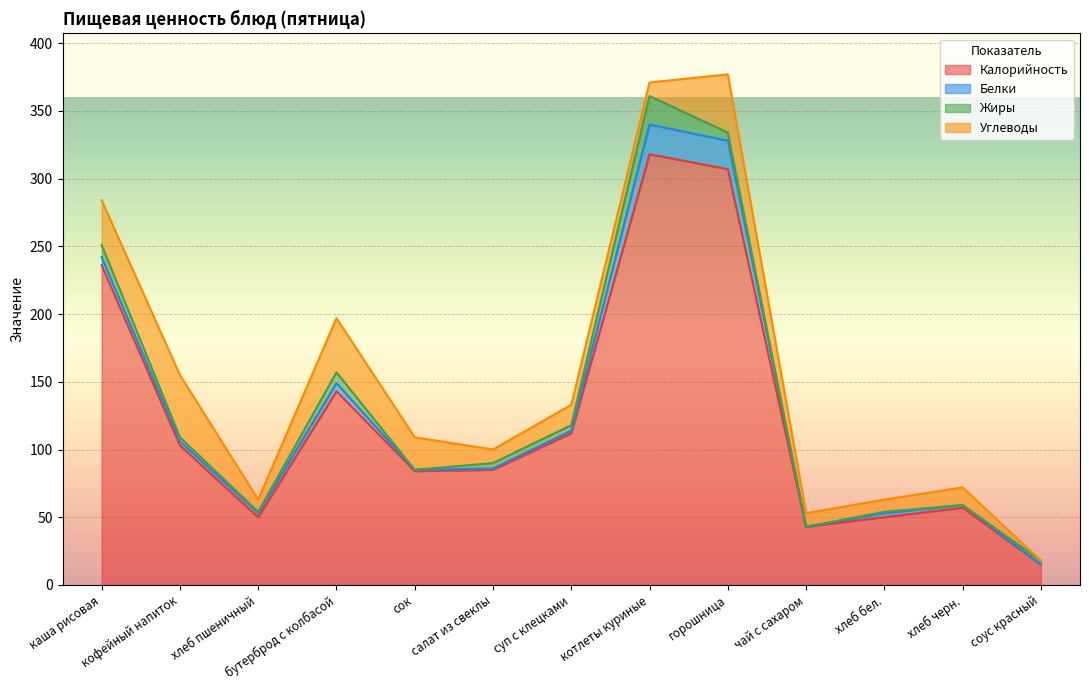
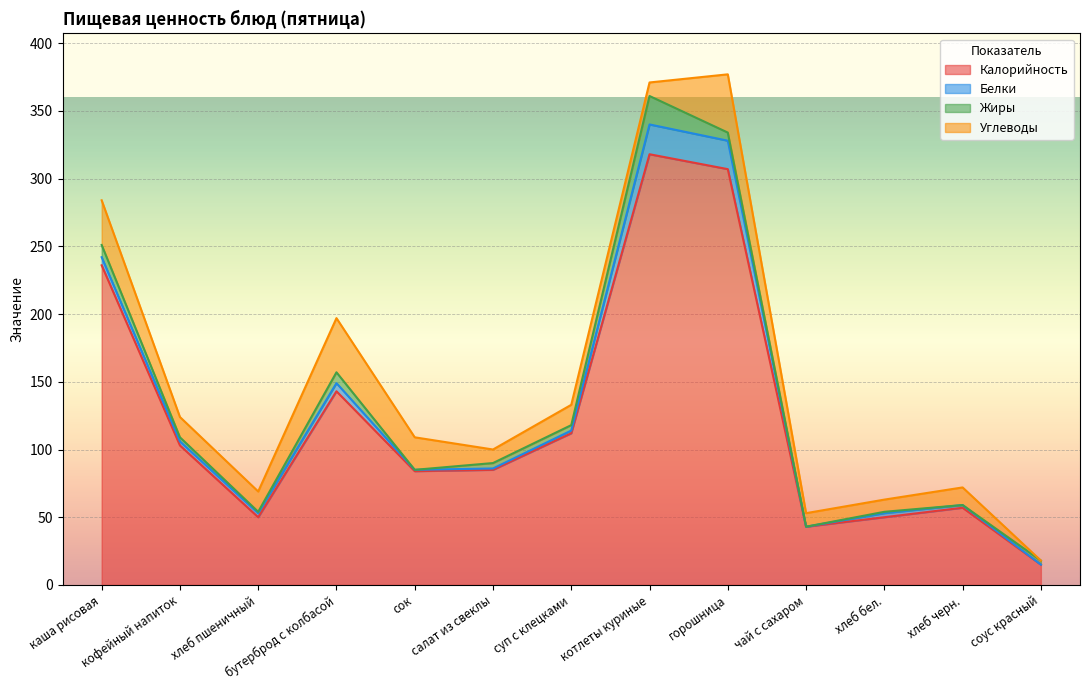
  {
    "Калорийность": {
      "каша рисовая": 236,
      "кофейный напиток": 103,
      "хлеб пшеничный": 50,
      "бутерброд с колбасой": 143,
      "суп с клецками": 112,
      "котлеты куриные": 318,
      "горошница": 307,
      "хлеб бел.": 50,
      "хлеб черн.": 57
    },
    "Белки": {
      "каша рисовая": 6,
      "кофейный напиток": 3,
      "бутерброд с колбасой": 6,
      "суп с клецками": 2,
      "котлеты куриные": 22,
      "горошница": 21
    },
    "Жиры": {
      "каша рисовая": 9,
      "кофейный напиток": 3,
      "бутерброд с колбасой": 8,
      "салат из свеклы": 4,
      "суп с клецками": 4,
      "котлеты куриные": 21,
      "горошница": 6
    },
    "Углеводы": {
      "каша рисовая": 33,
-     "кофейный напиток": 46,
-     "хлеб пшеничный": 9,
+     "кофейный напиток": 15,
+     "хлеб пшеничный": 15,
      "бутерброд с колбасой": 40,
      "сок": 24,
      "салат из свеклы": 10,
      "суп с клецками": 15,
      "котлеты куриные": 10,
      "горошница": 43,
      "чай с сахаром": 10,
      "хлеб бел.": 9,
      "хлеб черн.": 13
    }
  }
